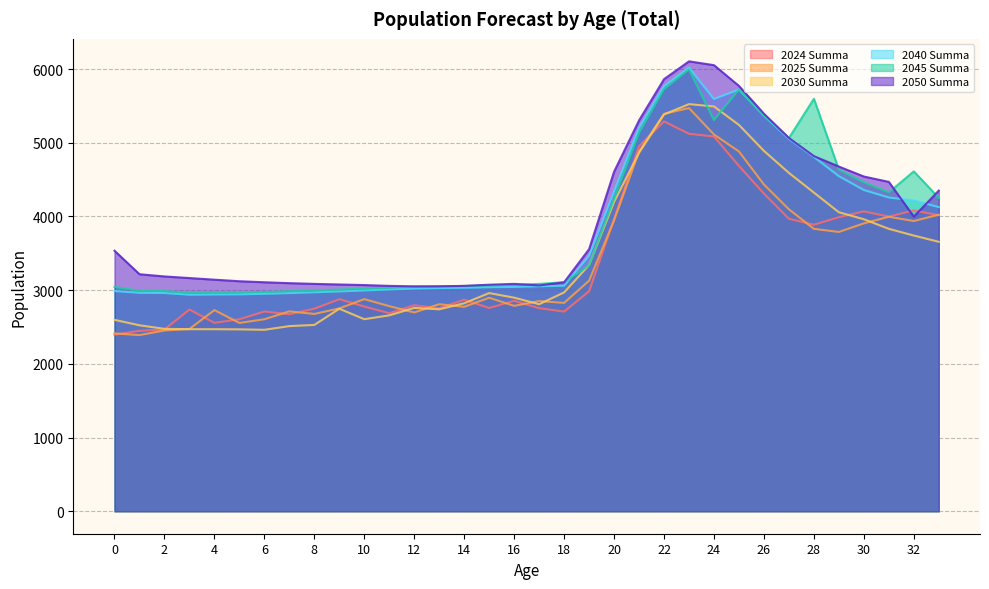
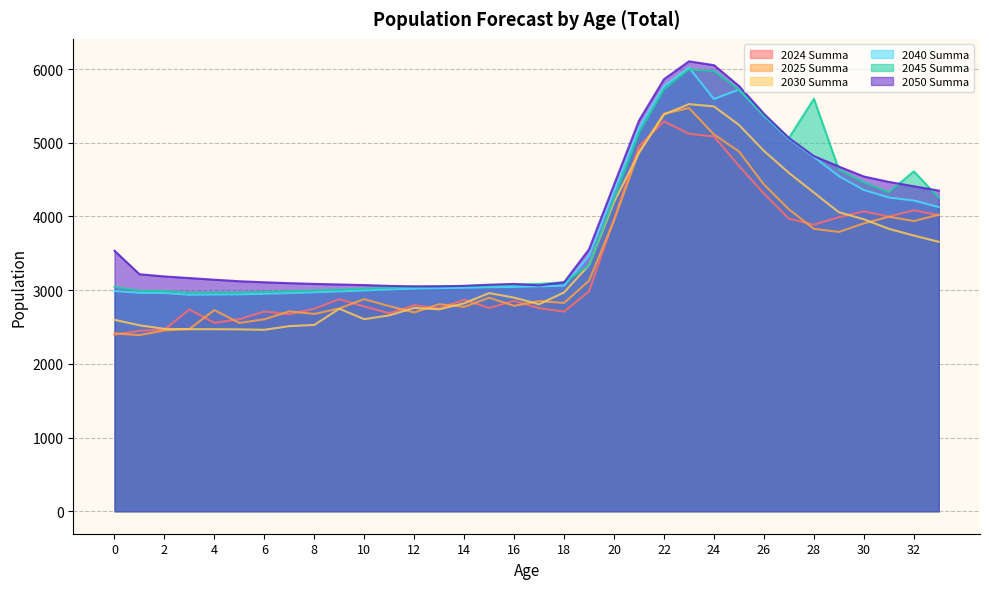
  {
    "2040 Summa": {
      "0": 3000,
      "18": 3100,
      "20": 4300,
      "22": 5800,
      "24": 5600,
      "30": 4400,
      "32": 4200
    },
    "2045 Summa": {
      "0": 3000,
      "20": 4200,
      "22": 5700,
-     "24": 5300,
+     "24": 6000,
      "28": 5600,
      "30": 4500,
      "32": 4600
    },
    "2050 Summa": {
      "0": 3500,
      "2": 3200,
      "4": 3100,
      "6": 3100,
      "8": 3100,
      "10": 3100,
-     "20": 4600,
+     "20": 4400,
      "22": 5900,
      "24": 6100,
      "30": 4500,
-     "32": 4000
+     "32": 4400
    }
  }
